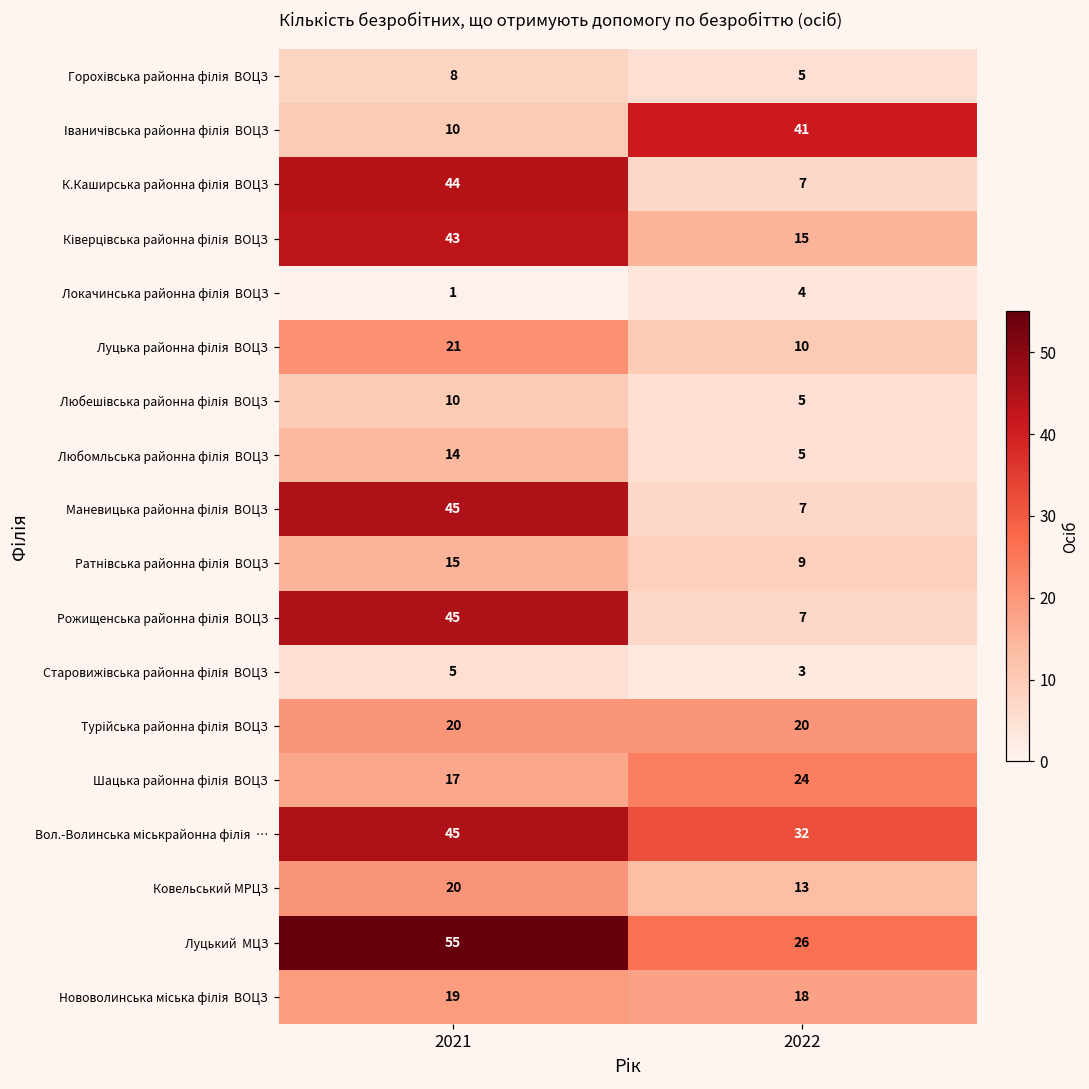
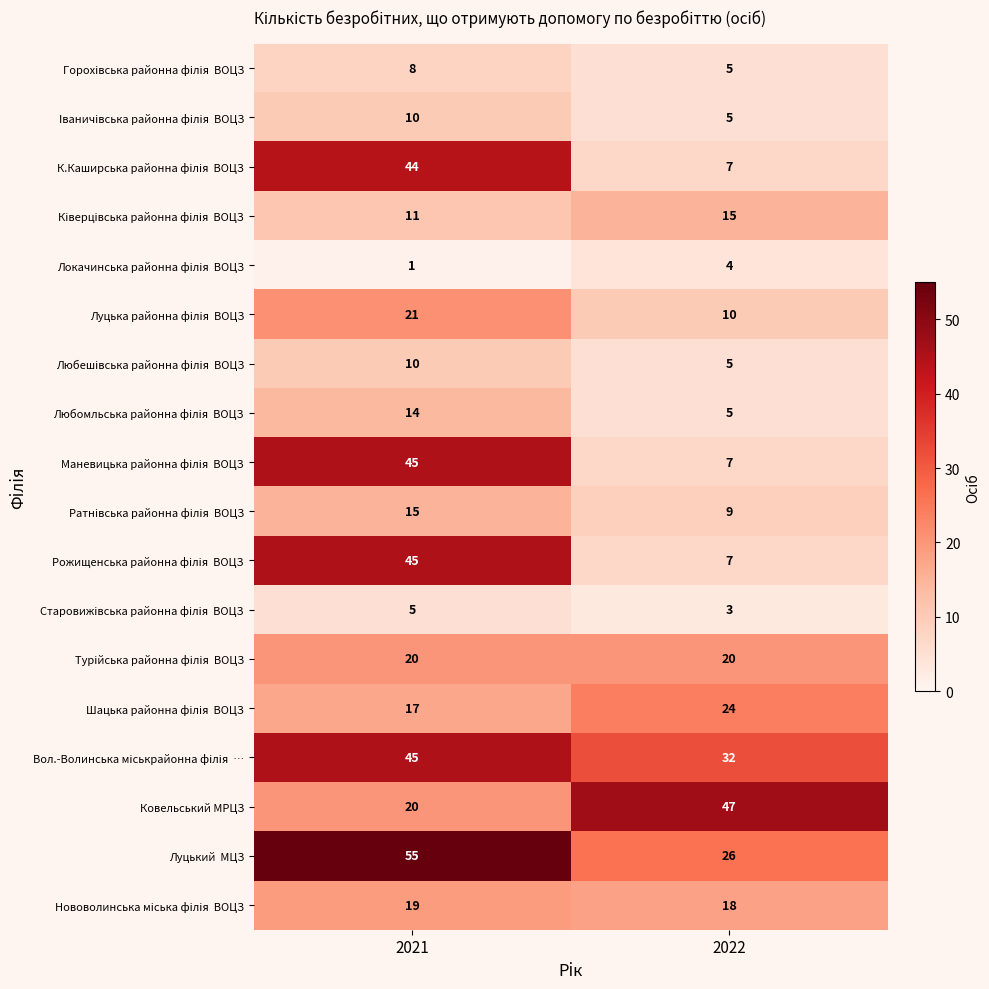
  {
    "Горохівська районна філія ВОЦЗ": {
      "2021": 8,
      "2022": 5
    },
    "Іваничівська районна філія ВОЦЗ": {
      "2021": 10,
-     "2022": 41
+     "2022": 5
    },
    "К.Каширська районна філія ВОЦЗ": {
      "2021": 44,
      "2022": 7
    },
    "Ківерцівська районна філія ВОЦЗ": {
-     "2021": 43,
+     "2021": 11,
      "2022": 15
    },
    "Локачинська районна філія ВОЦЗ": {
      "2021": 1,
      "2022": 4
    },
    "Луцька районна філія ВОЦЗ": {
      "2021": 21,
      "2022": 10
    },
    "Любешівська районна філія ВОЦЗ": {
      "2021": 10,
      "2022": 5
    },
    "Любомльська районна філія ВОЦЗ": {
      "2021": 14,
      "2022": 5
    },
    "Маневицька районна філія ВОЦЗ": {
      "2021": 45,
      "2022": 7
    },
    "Ратнівська районна філія ВОЦЗ": {
      "2021": 15,
      "2022": 9
    },
    "Рожищенська районна філія ВОЦЗ": {
      "2021": 45,
      "2022": 7
    },
    "Старовижівська районна філія ВОЦЗ": {
      "2021": 5,
      "2022": 3
    },
    "Турійська районна філія ВОЦЗ": {
      "2021": 20,
      "2022": 20
    },
    "Шацька районна філія ВОЦЗ": {
      "2021": 17,
      "2022": 24
    },
    "Вол.-Волинська міськрайонна філія …": {
      "2021": 45,
      "2022": 32
    },
    "Ковельський МРЦЗ": {
      "2021": 20,
-     "2022": 13
+     "2022": 47
    },
    "Луцький МЦЗ": {
      "2021": 55,
      "2022": 26
    },
    "Нововолинська міська філія ВОЦЗ": {
      "2021": 19,
      "2022": 18
    }
  }
